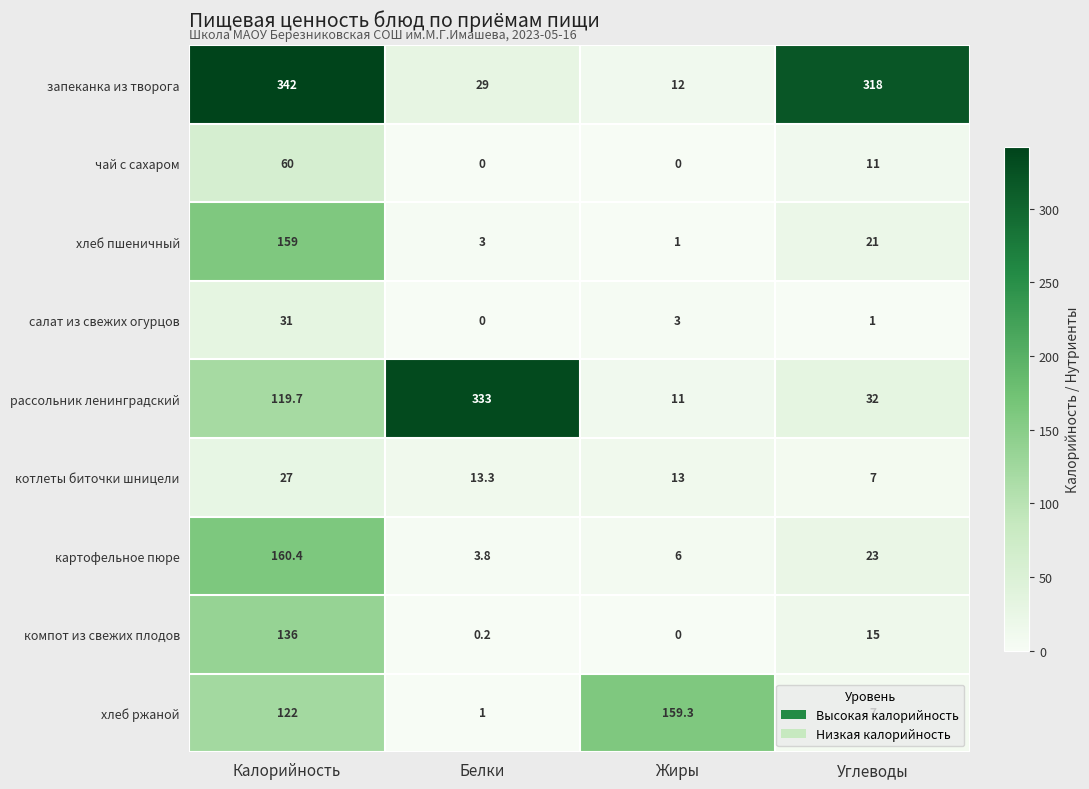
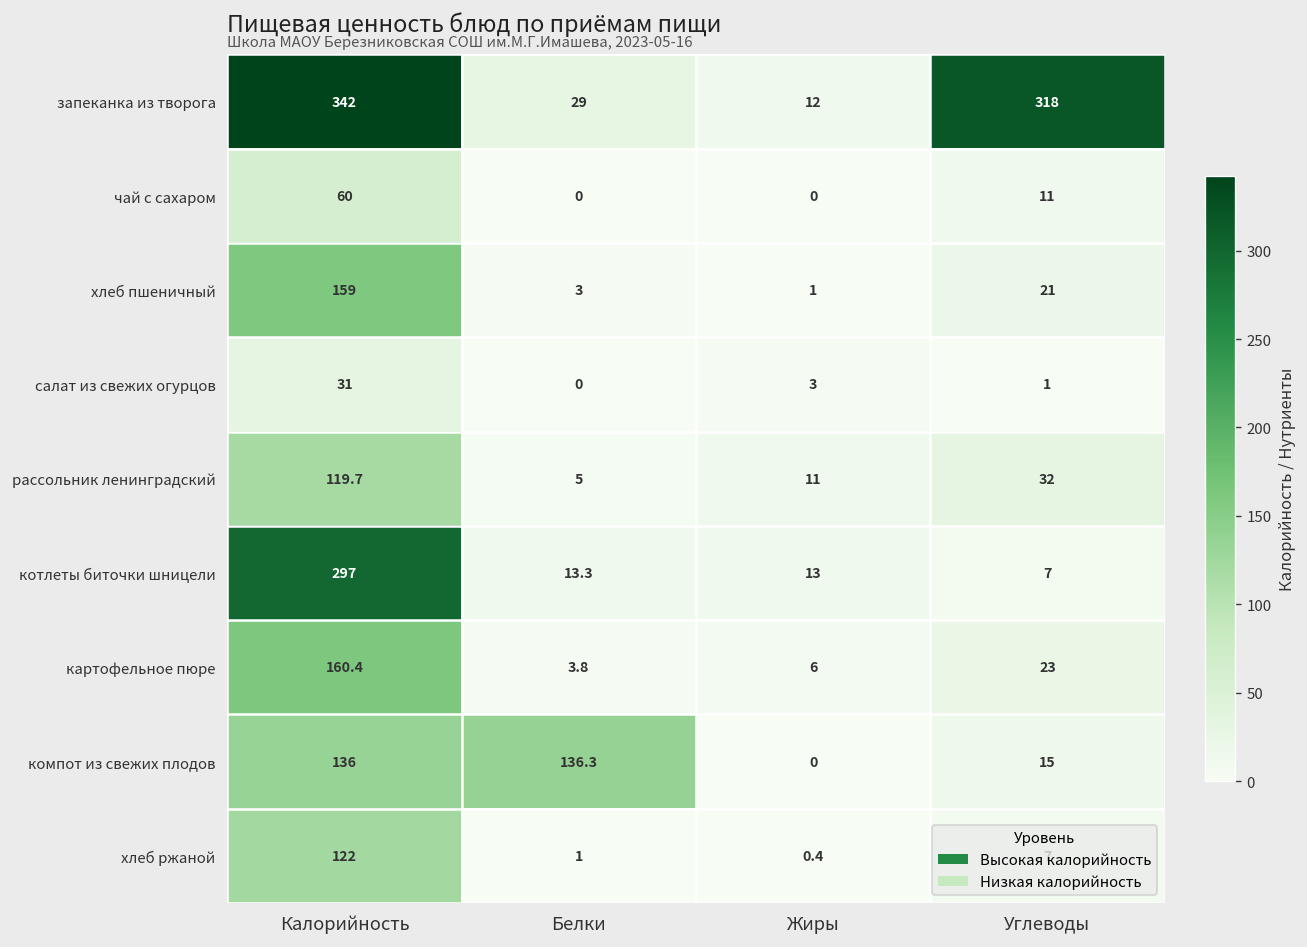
  {
    "запеканка из творога": {
      "Калорийность": 342,
      "Белки": 29,
      "Жиры": 12,
      "Углеводы": 318
    },
    "чай с сахаром": {
      "Калорийность": 60,
      "Белки": 0,
      "Жиры": 0,
      "Углеводы": 11
    },
    "хлеб пшеничный": {
      "Калорийность": 159,
      "Белки": 3,
      "Жиры": 1,
      "Углеводы": 21
    },
    "салат из свежих огурцов": {
      "Калорийность": 31,
      "Белки": 0,
      "Жиры": 3,
      "Углеводы": 1
    },
    "рассольник ленинградский": {
      "Калорийность": 119.7,
-     "Белки": 333,
+     "Белки": 5,
      "Жиры": 11,
      "Углеводы": 32
    },
    "котлеты биточки шницели": {
-     "Калорийность": 27,
+     "Калорийность": 297,
      "Белки": 13.3,
      "Жиры": 13,
      "Углеводы": 7
    },
    "картофельное пюре": {
      "Калорийность": 160.4,
      "Белки": 3.8,
      "Жиры": 6,
      "Углеводы": 23
    },
    "компот из свежих плодов": {
      "Калорийность": 136,
-     "Белки": 0.2,
+     "Белки": 136.3,
      "Жиры": 0,
      "Углеводы": 15
    },
    "хлеб ржаной": {
      "Калорийность": 122,
      "Белки": 1,
-     "Жиры": 159.3
+     "Жиры": 0.4
    }
  }
